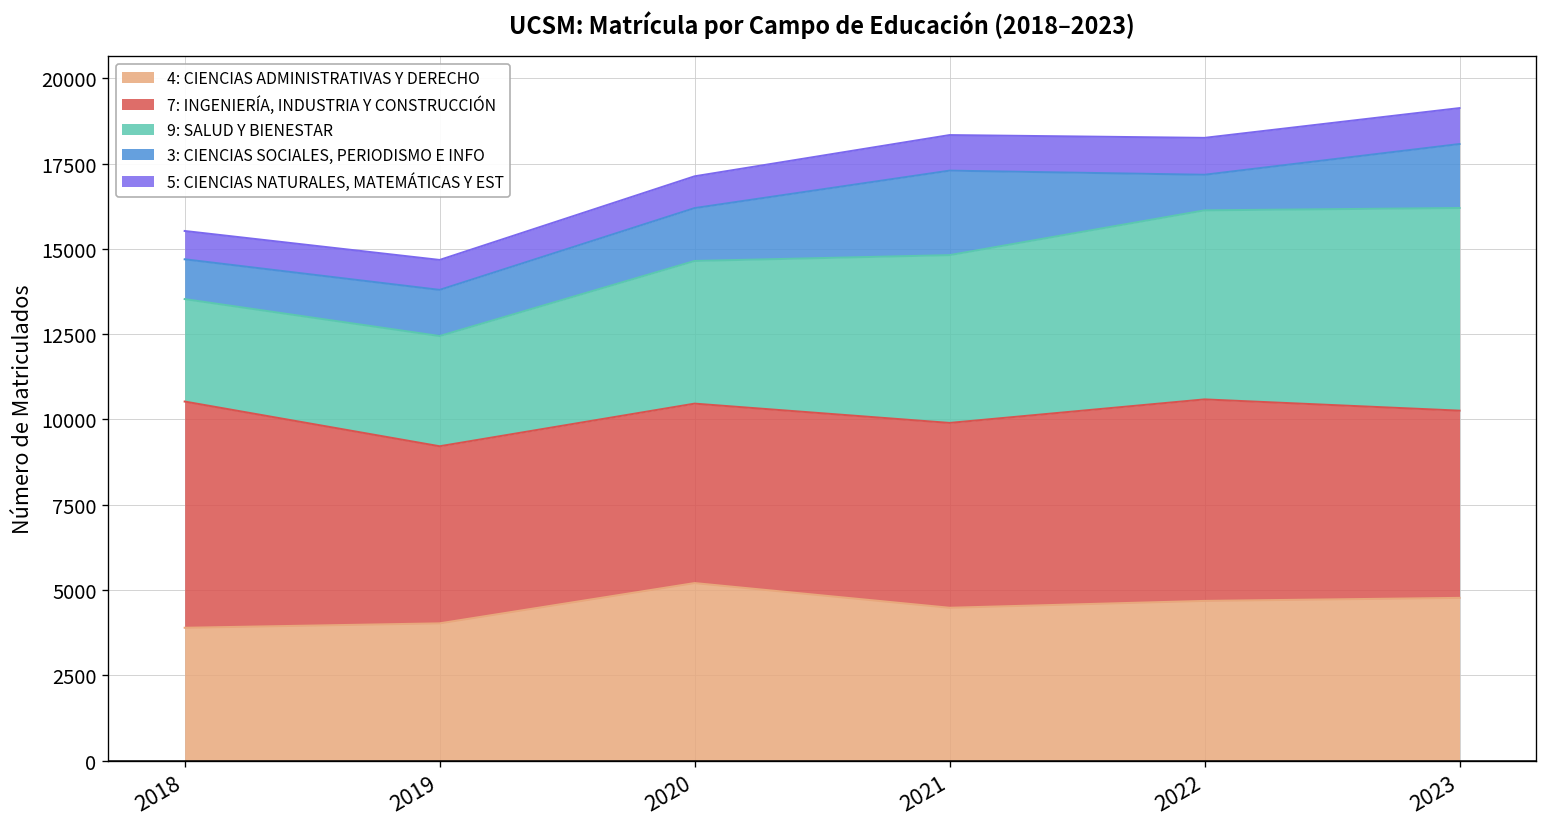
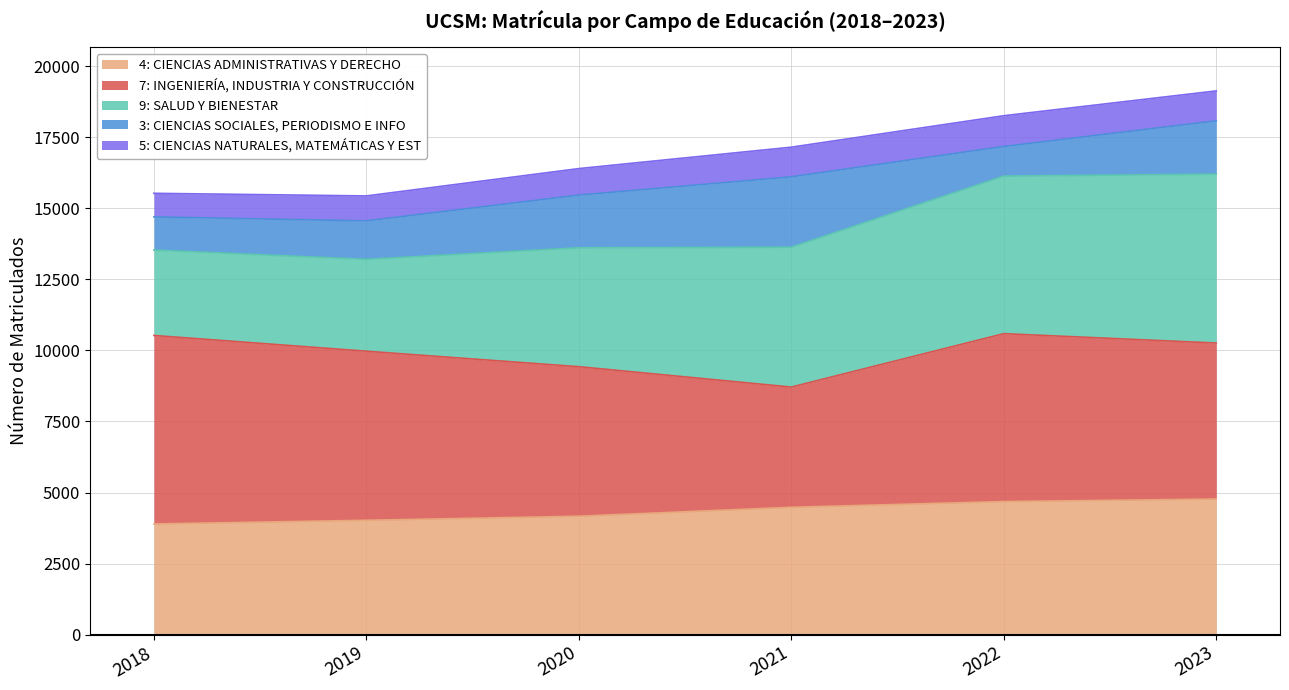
  {
    "4: CIENCIAS ADMINISTRATIVAS Y DERECHO": {
      "2018": 3900,
      "2019": 4000,
-     "2020": 5200,
+     "2020": 4200,
      "2021": 4500,
      "2022": 4700,
      "2023": 4800
    },
    "7: INGENIERÍA, INDUSTRIA Y CONSTRUCCIÓN": {
      "2018": 6600,
-     "2019": 5200,
+     "2019": 5900,
      "2020": 5300,
-     "2021": 5400,
+     "2021": 4200,
      "2022": 5900,
      "2023": 5500
    },
    "9: SALUD Y BIENESTAR": {
      "2018": 3000,
      "2019": 3200,
      "2020": 4200,
      "2021": 4900,
      "2022": 5500,
      "2023": 5900
    },
    "3: CIENCIAS SOCIALES, PERIODISMO E INFO": {
      "2018": 1200,
      "2019": 1400,
-     "2020": 1600,
+     "2020": 1900,
      "2021": 2500,
      "2022": 1000,
      "2023": 1900
    },
    "5: CIENCIAS NATURALES, MATEMÁTICAS Y EST": {
      "2018": 800,
      "2019": 900,
      "2020": 900,
      "2021": 1000,
      "2022": 1100,
      "2023": 1100
    }
  }
